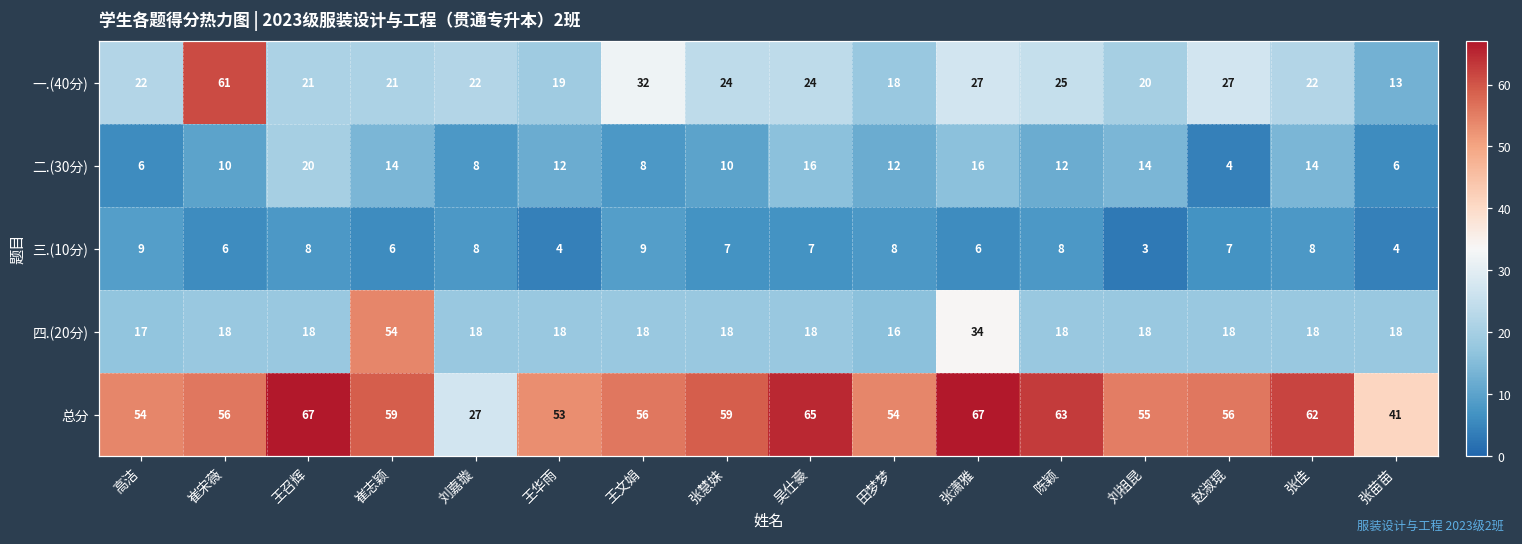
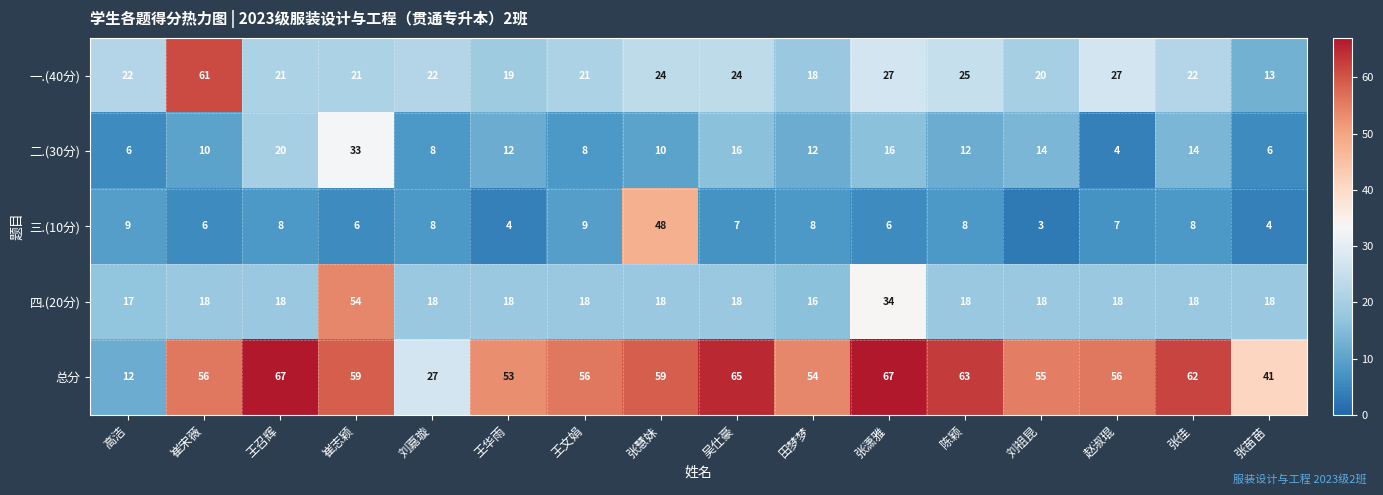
  {
    "一.(40分)": {
      "高洁": 22,
      "崔宋薇": 61,
      "王召辉": 21,
      "崔志颖": 21,
      "刘嘉璇": 22,
      "王华雨": 19,
-     "王文娟": 32,
+     "王文娟": 21,
      "张慧妹": 24,
      "吴仕豪": 24,
      "田梦梦": 18,
      "张潇雅": 27,
      "陈颖": 25,
      "刘祖昆": 20,
      "赵淑琨": 27,
      "张佳": 22,
      "张苗苗": 13
    },
    "二.(30分)": {
      "高洁": 6,
      "崔宋薇": 10,
      "王召辉": 20,
-     "崔志颖": 14,
+     "崔志颖": 33,
      "刘嘉璇": 8,
      "王华雨": 12,
      "王文娟": 8,
      "张慧妹": 10,
      "吴仕豪": 16,
      "田梦梦": 12,
      "张潇雅": 16,
      "陈颖": 12,
      "刘祖昆": 14,
      "赵淑琨": 4,
      "张佳": 14,
      "张苗苗": 6
    },
    "三.(10分)": {
      "高洁": 9,
      "崔宋薇": 6,
      "王召辉": 8,
      "崔志颖": 6,
      "刘嘉璇": 8,
      "王华雨": 4,
      "王文娟": 9,
-     "张慧妹": 7,
+     "张慧妹": 48,
      "吴仕豪": 7,
      "田梦梦": 8,
      "张潇雅": 6,
      "陈颖": 8,
      "刘祖昆": 3,
      "赵淑琨": 7,
      "张佳": 8,
      "张苗苗": 4
    },
    "四.(20分)": {
      "高洁": 17,
      "崔宋薇": 18,
      "王召辉": 18,
      "崔志颖": 54,
      "刘嘉璇": 18,
      "王华雨": 18,
      "王文娟": 18,
      "张慧妹": 18,
      "吴仕豪": 18,
      "田梦梦": 16,
      "张潇雅": 34,
      "陈颖": 18,
      "刘祖昆": 18,
      "赵淑琨": 18,
      "张佳": 18,
      "张苗苗": 18
    },
    "总分": {
-     "高洁": 54,
+     "高洁": 12,
      "崔宋薇": 56,
      "王召辉": 67,
      "崔志颖": 59,
      "刘嘉璇": 27,
      "王华雨": 53,
      "王文娟": 56,
      "张慧妹": 59,
      "吴仕豪": 65,
      "田梦梦": 54,
      "张潇雅": 67,
      "陈颖": 63,
      "刘祖昆": 55,
      "赵淑琨": 56,
      "张佳": 62,
      "张苗苗": 41
    }
  }
